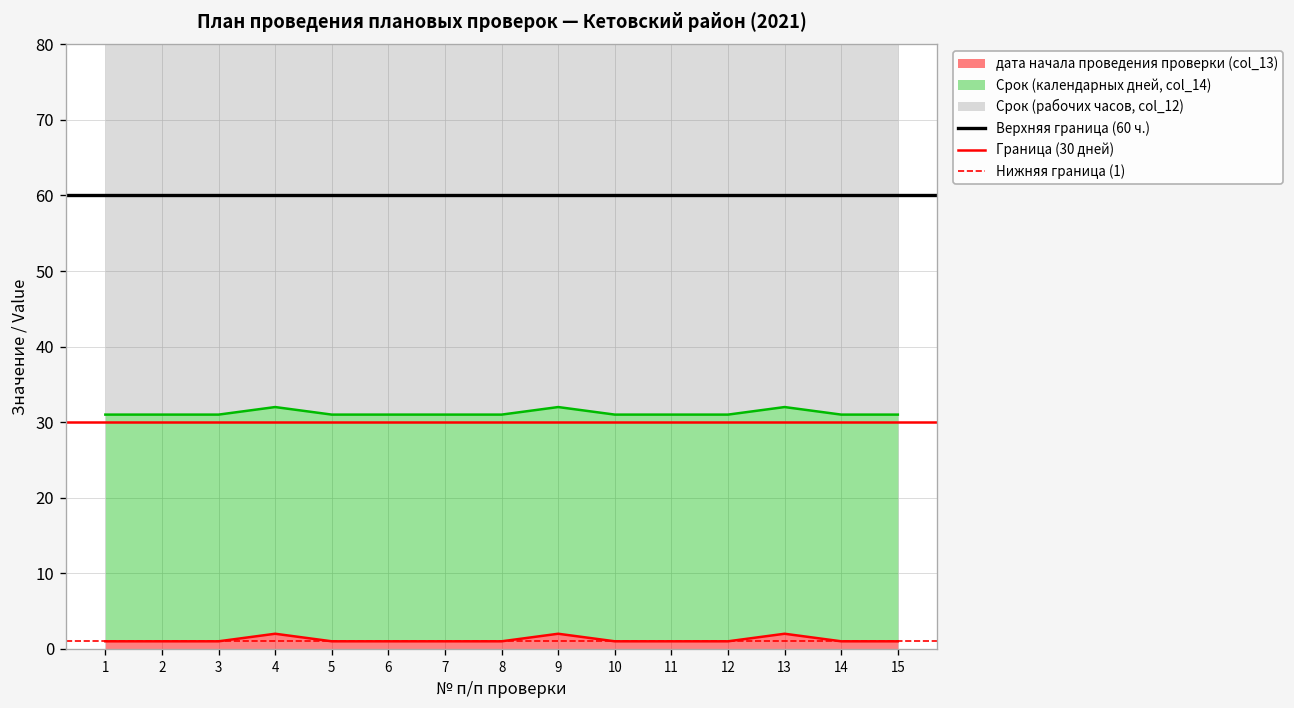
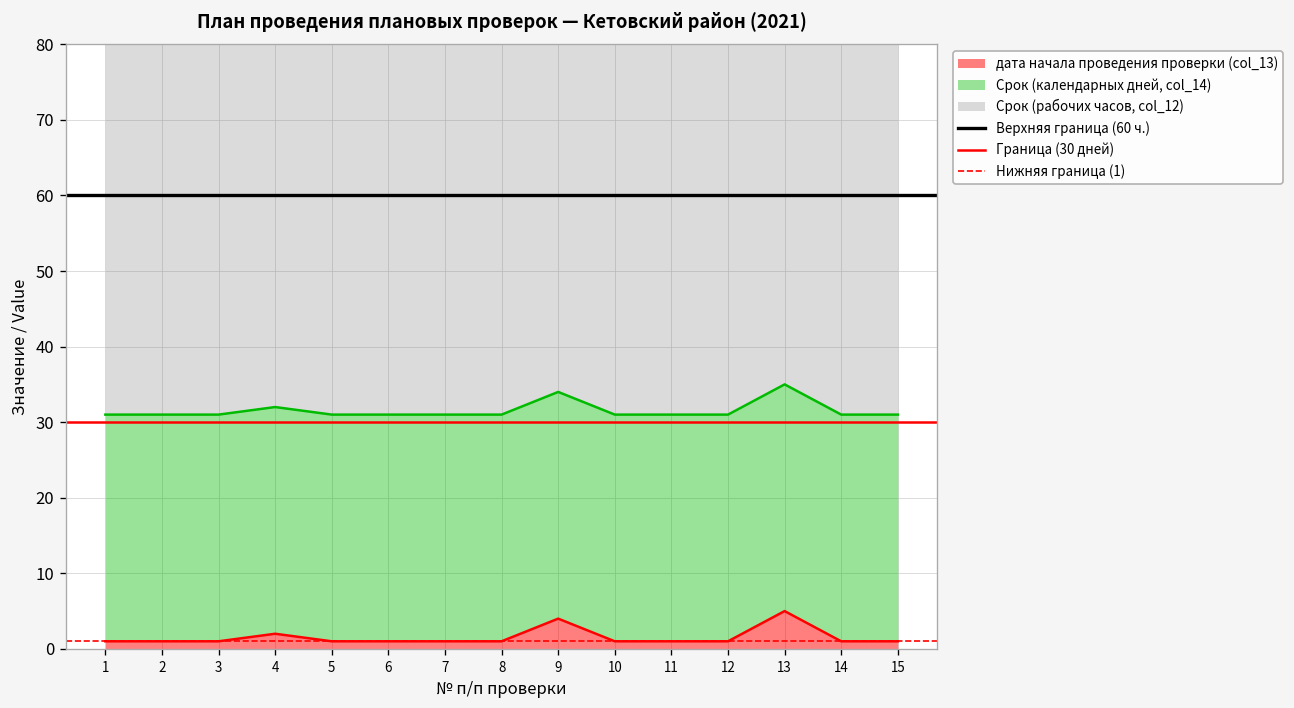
  {
    "дата начала проведения проверки (col_13)": {
      "1": 1,
      "2": 1,
      "3": 1,
      "4": 2,
      "5": 1,
      "6": 1,
      "7": 1,
      "8": 1,
-     "9": 2,
+     "9": 4,
      "10": 1,
      "11": 1,
      "12": 1,
-     "13": 2,
+     "13": 5,
      "14": 1,
      "15": 1
    },
    "Срок (календарных дней, col_14)": {
      "1": 30,
      "2": 30,
      "3": 30,
      "4": 30,
      "5": 30,
      "6": 30,
      "7": 30,
      "8": 30,
      "9": 30,
      "10": 30,
      "11": 30,
      "12": 30,
      "13": 30,
      "14": 30,
      "15": 30
    }
  }
